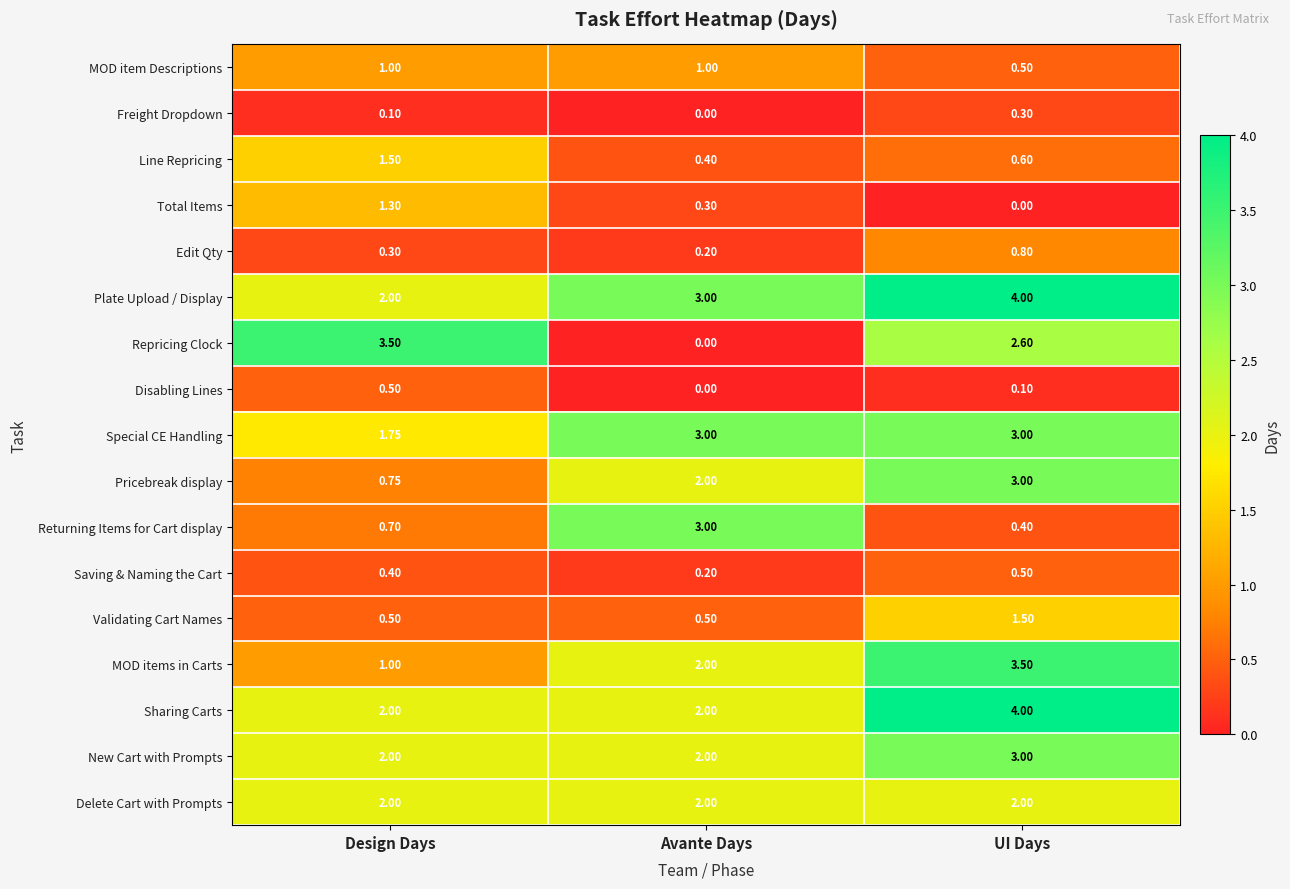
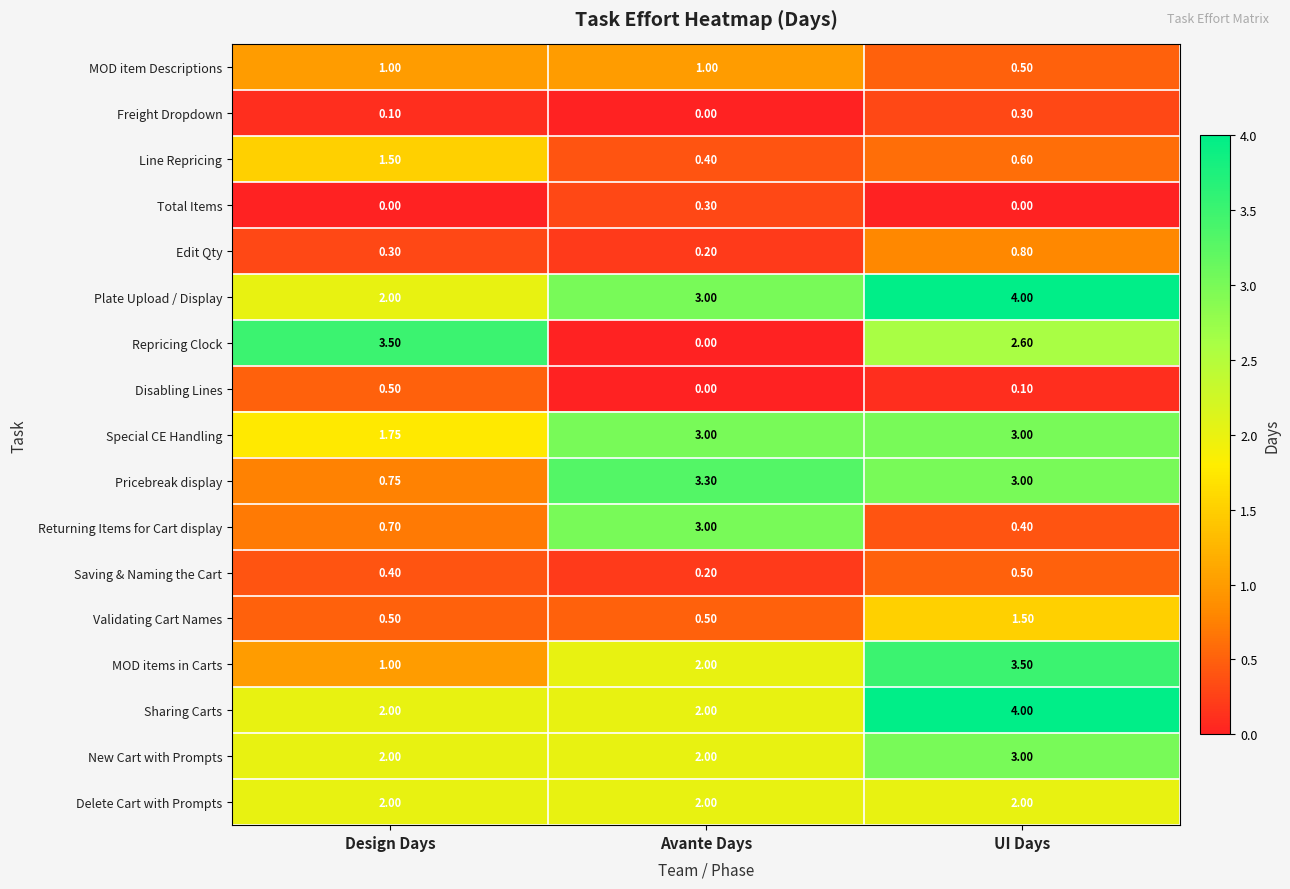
  {
    "MOD item Descriptions": {
      "Design Days": 1.00,
      "Avante Days": 1.00,
      "UI Days": 0.50
    },
    "Freight Dropdown": {
      "Design Days": 0.10,
      "Avante Days": 0.00,
      "UI Days": 0.30
    },
    "Line Repricing": {
      "Design Days": 1.50,
      "Avante Days": 0.40,
      "UI Days": 0.60
    },
    "Total Items": {
-     "Design Days": 1.30,
+     "Design Days": 0.00,
      "Avante Days": 0.30,
      "UI Days": 0.00
    },
    "Edit Qty": {
      "Design Days": 0.30,
      "Avante Days": 0.20,
      "UI Days": 0.80
    },
    "Plate Upload / Display": {
      "Design Days": 2.00,
      "Avante Days": 3.00,
      "UI Days": 4.00
    },
    "Repricing Clock": {
      "Design Days": 3.50,
      "Avante Days": 0.00,
      "UI Days": 2.60
    },
    "Disabling Lines": {
      "Design Days": 0.50,
      "Avante Days": 0.00,
      "UI Days": 0.10
    },
    "Special CE Handling": {
      "Design Days": 1.75,
      "Avante Days": 3.00,
      "UI Days": 3.00
    },
    "Pricebreak display": {
      "Design Days": 0.75,
-     "Avante Days": 2.00,
+     "Avante Days": 3.30,
      "UI Days": 3.00
    },
    "Returning Items for Cart display": {
      "Design Days": 0.70,
      "Avante Days": 3.00,
      "UI Days": 0.40
    },
    "Saving & Naming the Cart": {
      "Design Days": 0.40,
      "Avante Days": 0.20,
      "UI Days": 0.50
    },
    "Validating Cart Names": {
      "Design Days": 0.50,
      "Avante Days": 0.50,
      "UI Days": 1.50
    },
    "MOD items in Carts": {
      "Design Days": 1.00,
      "Avante Days": 2.00,
      "UI Days": 3.50
    },
    "Sharing Carts": {
      "Design Days": 2.00,
      "Avante Days": 2.00,
      "UI Days": 4.00
    },
    "New Cart with Prompts": {
      "Design Days": 2.00,
      "Avante Days": 2.00,
      "UI Days": 3.00
    },
    "Delete Cart with Prompts": {
      "Design Days": 2.00,
      "Avante Days": 2.00,
      "UI Days": 2.00
    }
  }
